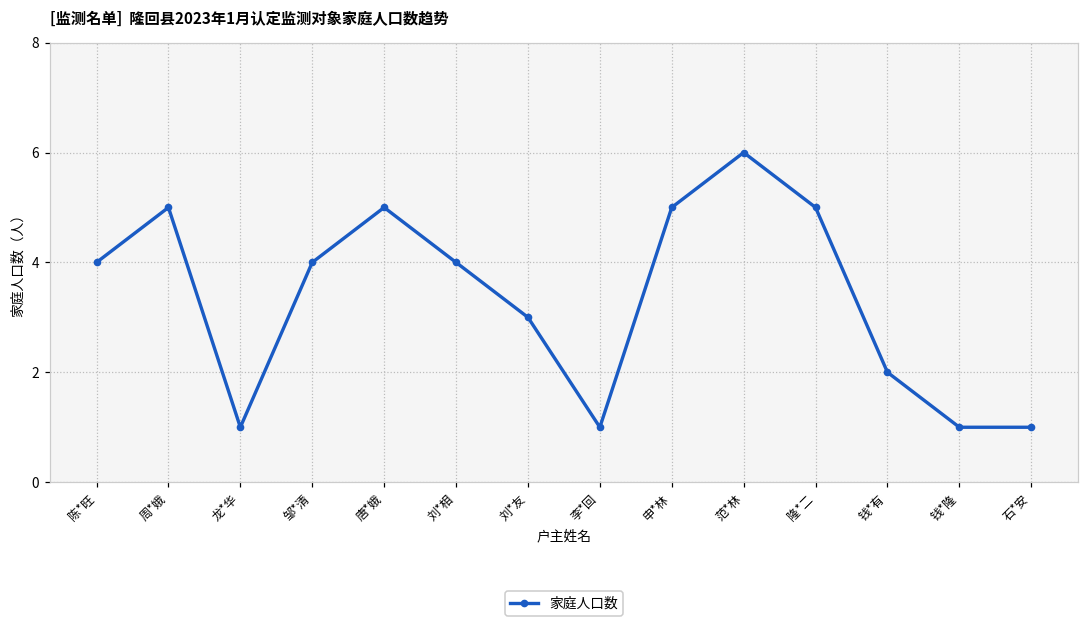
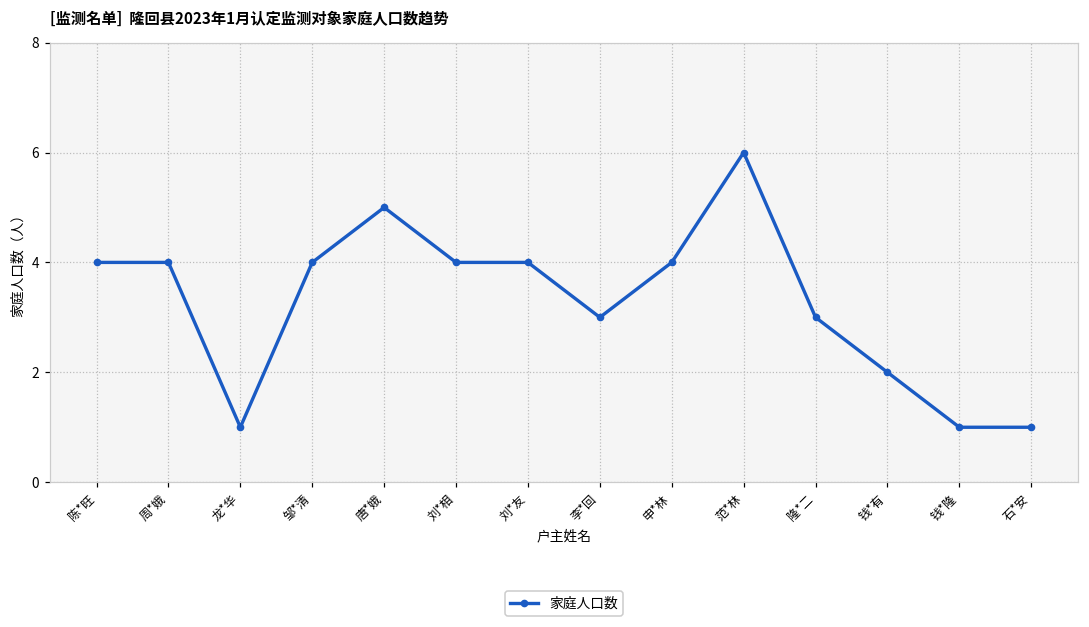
  {
    "陈*旺": 4,
-   "周*娥": 5,
+   "周*娥": 4,
    "龙*华": 1,
    "邹*清": 4,
    "唐*娥": 5,
    "刘*相": 4,
-   "刘*友": 3,
-   "李*回": 1,
-   "申*林": 5,
+   "刘*友": 4,
+   "李*回": 3,
+   "申*林": 4,
    "范*林": 6,
-   "隆*二": 5,
+   "隆*二": 3,
    "钱*有": 2,
    "钱*隆": 1,
    "石*安": 1
  }
